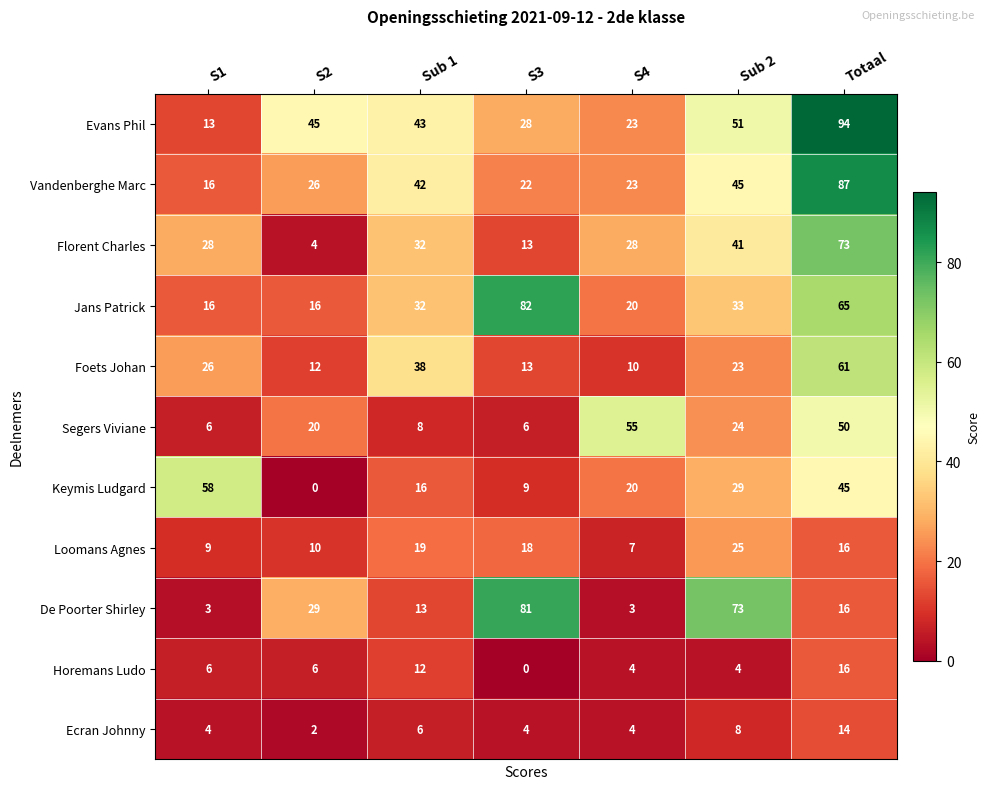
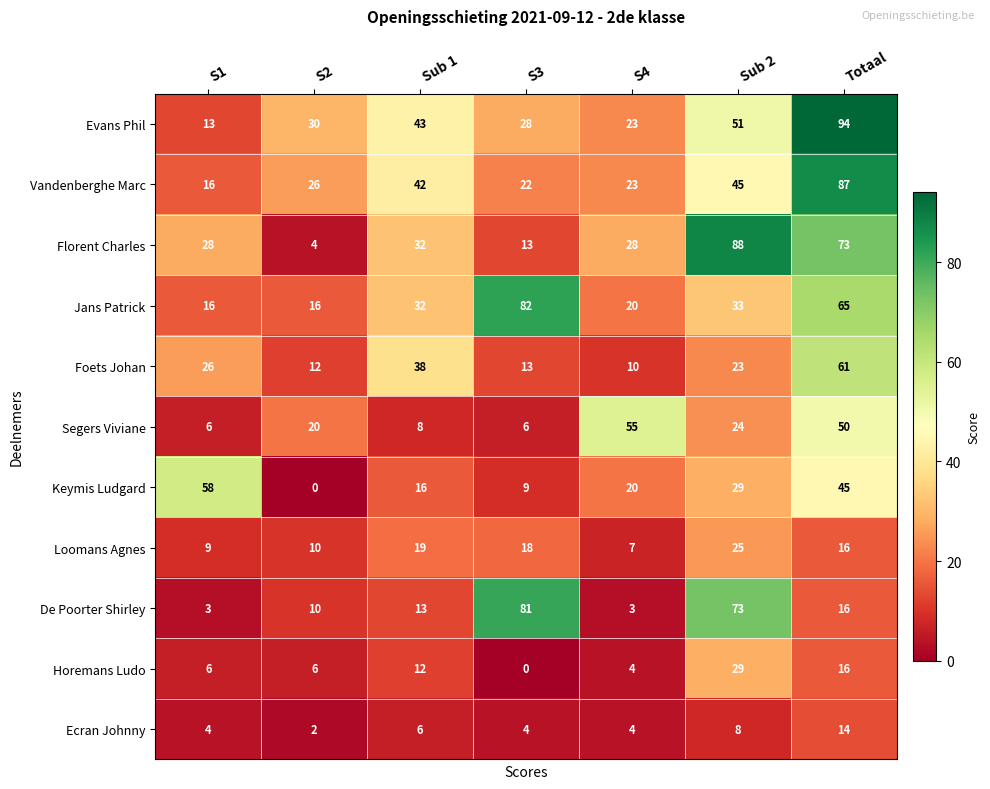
  {
    "Evans Phil": {
      "S1": 13,
-     "S2": 45,
+     "S2": 30,
      "Sub 1": 43,
      "S3": 28,
      "S4": 23,
      "Sub 2": 51,
      "Totaal": 94
    },
    "Vandenberghe Marc": {
      "S1": 16,
      "S2": 26,
      "Sub 1": 42,
      "S3": 22,
      "S4": 23,
      "Sub 2": 45,
      "Totaal": 87
    },
    "Florent Charles": {
      "S1": 28,
      "S2": 4,
      "Sub 1": 32,
      "S3": 13,
      "S4": 28,
-     "Sub 2": 41,
+     "Sub 2": 88,
      "Totaal": 73
    },
    "Jans Patrick": {
      "S1": 16,
      "S2": 16,
      "Sub 1": 32,
      "S3": 82,
      "S4": 20,
      "Sub 2": 33,
      "Totaal": 65
    },
    "Foets Johan": {
      "S1": 26,
      "S2": 12,
      "Sub 1": 38,
      "S3": 13,
      "S4": 10,
      "Sub 2": 23,
      "Totaal": 61
    },
    "Segers Viviane": {
      "S1": 6,
      "S2": 20,
      "Sub 1": 8,
      "S3": 6,
      "S4": 55,
      "Sub 2": 24,
      "Totaal": 50
    },
    "Keymis Ludgard": {
      "S1": 58,
      "S2": 0,
      "Sub 1": 16,
      "S3": 9,
      "S4": 20,
      "Sub 2": 29,
      "Totaal": 45
    },
    "Loomans Agnes": {
      "S1": 9,
      "S2": 10,
      "Sub 1": 19,
      "S3": 18,
      "S4": 7,
      "Sub 2": 25,
      "Totaal": 16
    },
    "De Poorter Shirley": {
      "S1": 3,
-     "S2": 29,
+     "S2": 10,
      "Sub 1": 13,
      "S3": 81,
      "S4": 3,
      "Sub 2": 73,
      "Totaal": 16
    },
    "Horemans Ludo": {
      "S1": 6,
      "S2": 6,
      "Sub 1": 12,
      "S3": 0,
      "S4": 4,
-     "Sub 2": 4,
+     "Sub 2": 29,
      "Totaal": 16
    },
    "Ecran Johnny": {
      "S1": 4,
      "S2": 2,
      "Sub 1": 6,
      "S3": 4,
      "S4": 4,
      "Sub 2": 8,
      "Totaal": 14
    }
  }
